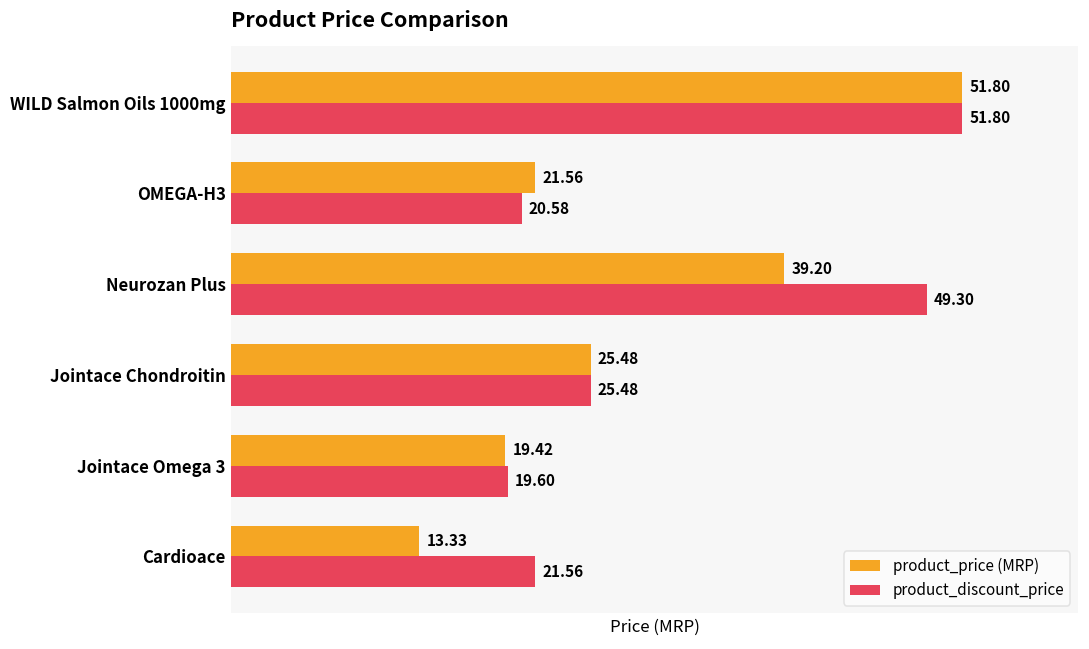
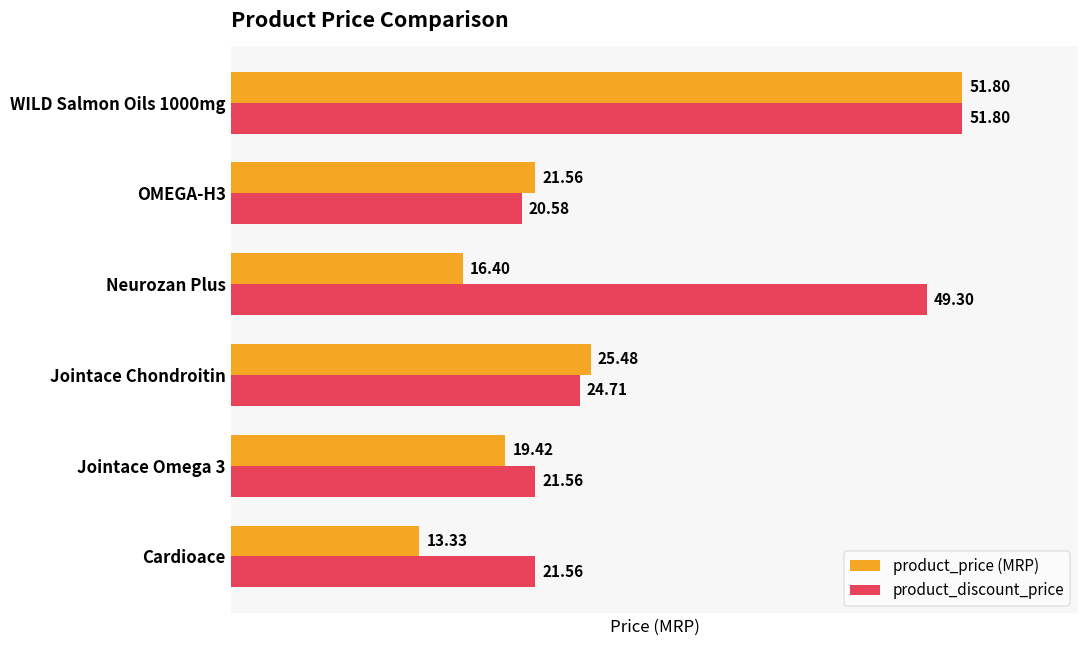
  {
    "product_price (MRP)": {
      "WILD Salmon Oils 1000mg": 51.80,
      "OMEGA-H3": 21.56,
-     "Neurozan Plus": 39.20,
+     "Neurozan Plus": 16.40,
      "Jointace Chondroitin": 25.48,
      "Jointace Omega 3": 19.42,
      "Cardioace": 13.33
    },
    "product_discount_price": {
      "WILD Salmon Oils 1000mg": 51.80,
      "OMEGA-H3": 20.58,
      "Neurozan Plus": 49.30,
-     "Jointace Chondroitin": 25.48,
-     "Jointace Omega 3": 19.60,
+     "Jointace Chondroitin": 24.71,
+     "Jointace Omega 3": 21.56,
      "Cardioace": 21.56
    }
  }
